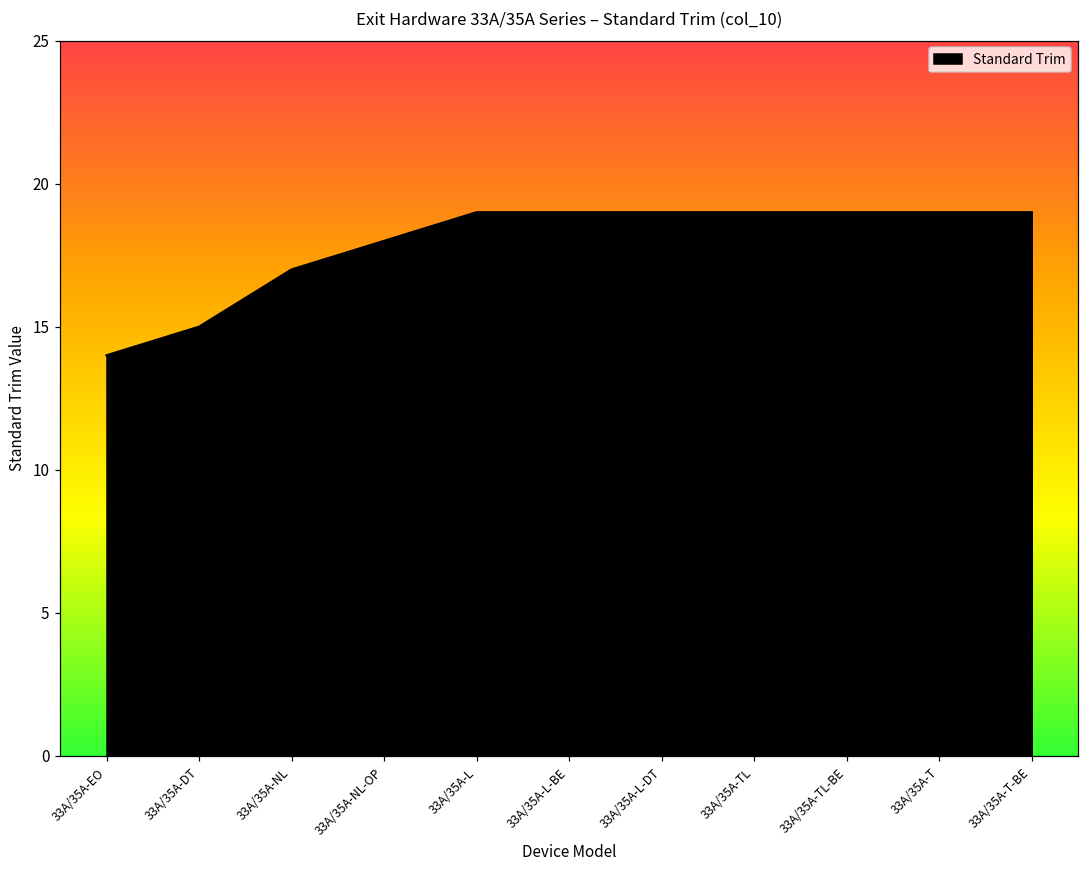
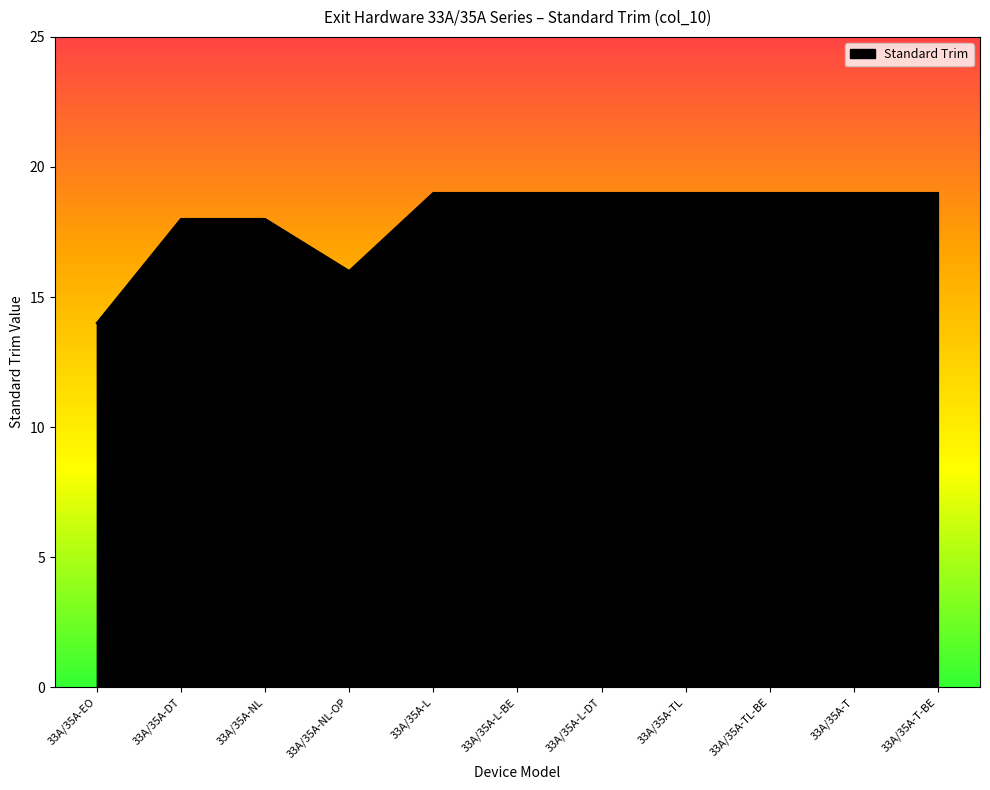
  {
    "33A/35A-EO": 14,
-   "33A/35A-DT": 15,
-   "33A/35A-NL": 17,
-   "33A/35A-NL-OP": 18,
+   "33A/35A-DT": 18,
+   "33A/35A-NL": 18,
+   "33A/35A-NL-OP": 16,
    "33A/35A-L": 19,
    "33A/35A-L-BE": 19,
    "33A/35A-L-DT": 19,
    "33A/35A-TL": 19,
    "33A/35A-TL-BE": 19,
    "33A/35A-T": 19,
    "33A/35A-T-BE": 19
  }
